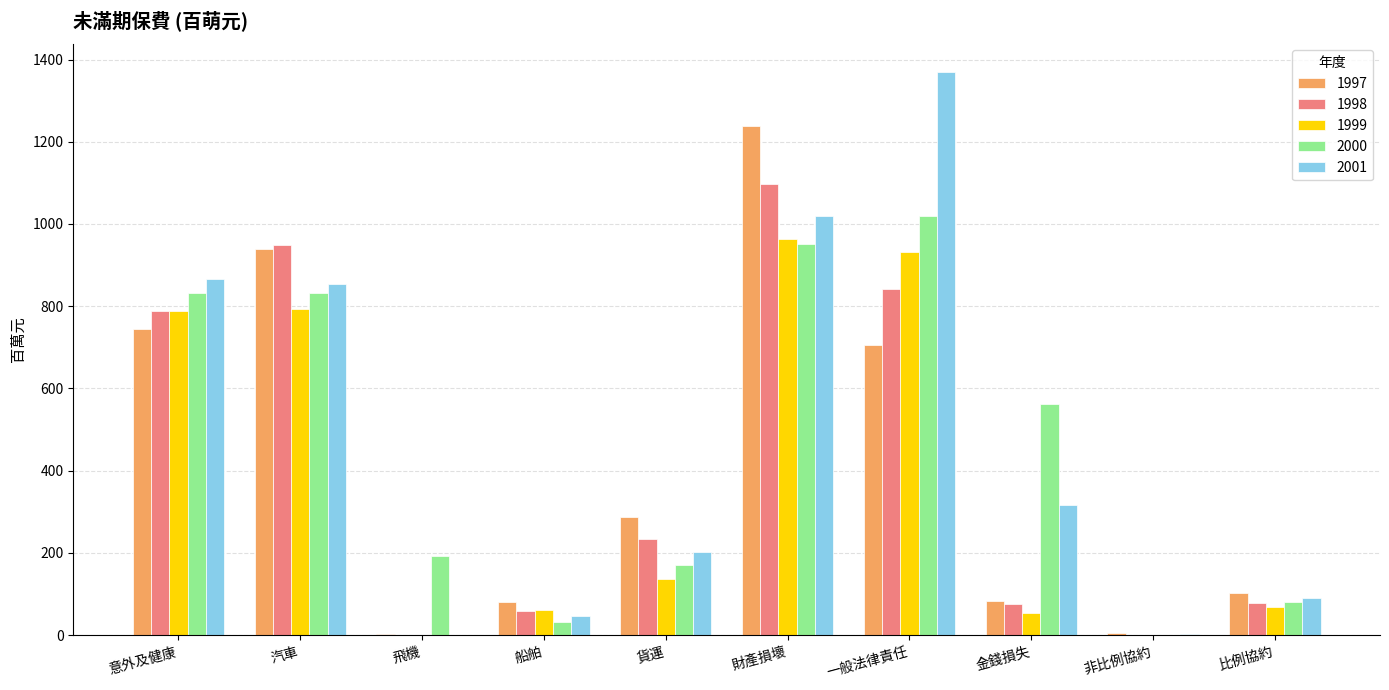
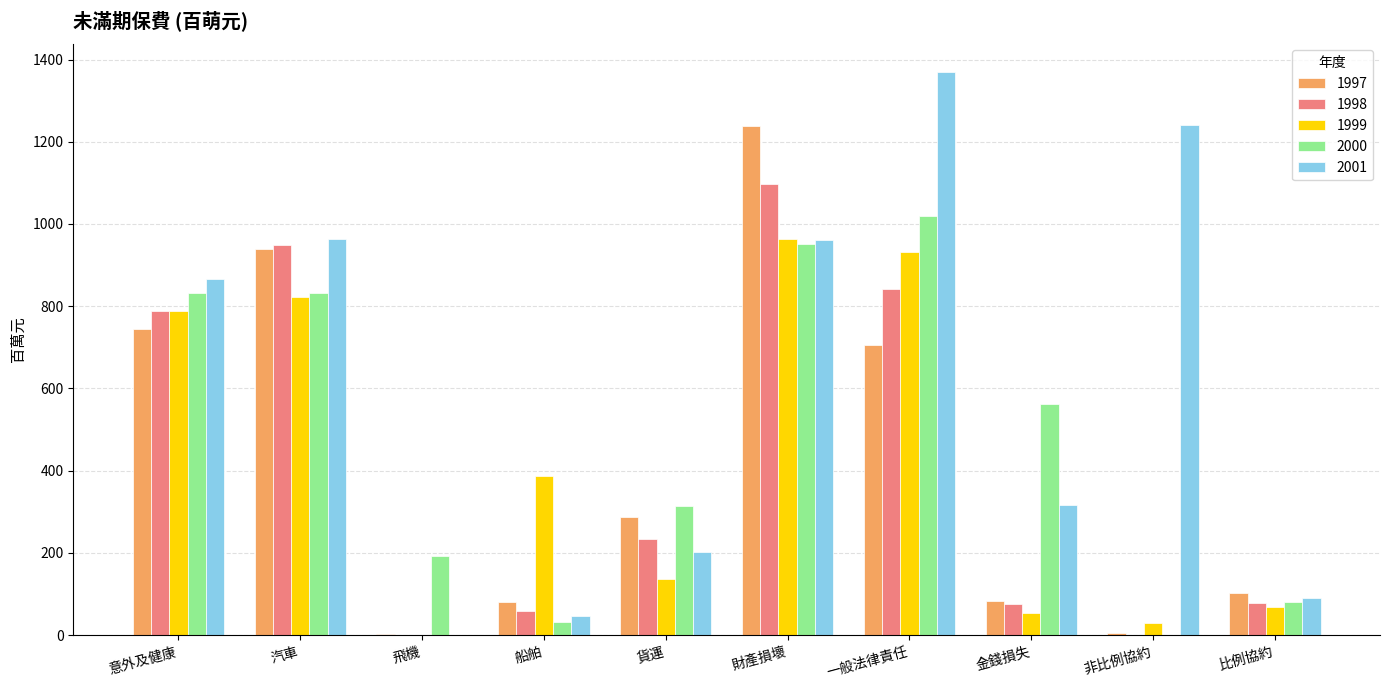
  {
    "1999": {
      "意外及健康": 790,
-     "汽車": 790,
-     "船舶": 60,
+     "汽車": 820,
+     "船舶": 390,
      "貨運": 140,
      "財產損壞": 960,
      "一般法律責任": 930,
      "金錢損失": 50,
-     "非比例協約": 0,
+     "非比例協約": 30,
      "比例協約": 70
    },
    "2000": {
      "意外及健康": 830,
      "汽車": 830,
      "飛機": 190,
      "船舶": 30,
-     "貨運": 170,
+     "貨運": 310,
      "財產損壞": 950,
      "一般法律責任": 1020,
      "金錢損失": 560,
      "比例協約": 80
    },
    "2001": {
      "意外及健康": 870,
-     "汽車": 850,
+     "汽車": 960,
      "船舶": 50,
      "貨運": 200,
-     "財產損壞": 1020,
+     "財產損壞": 960,
      "一般法律責任": 1370,
      "金錢損失": 320,
-     "非比例協約": 0,
+     "非比例協約": 1240,
      "比例協約": 90
    }
  }
